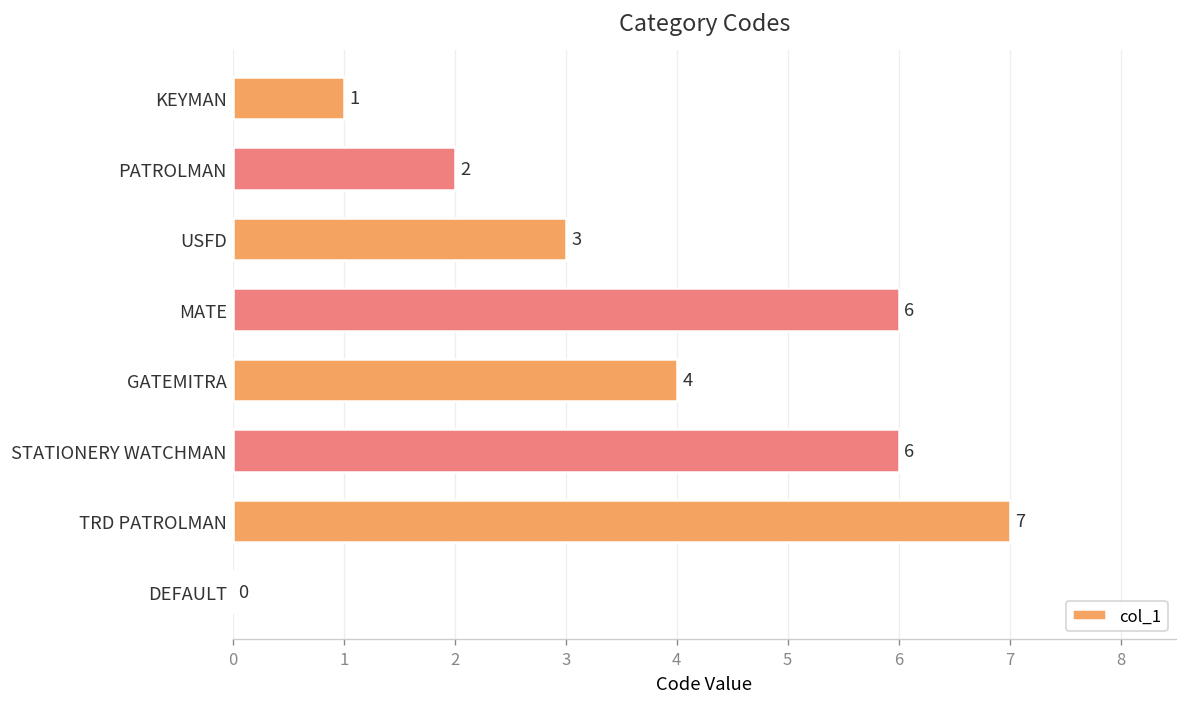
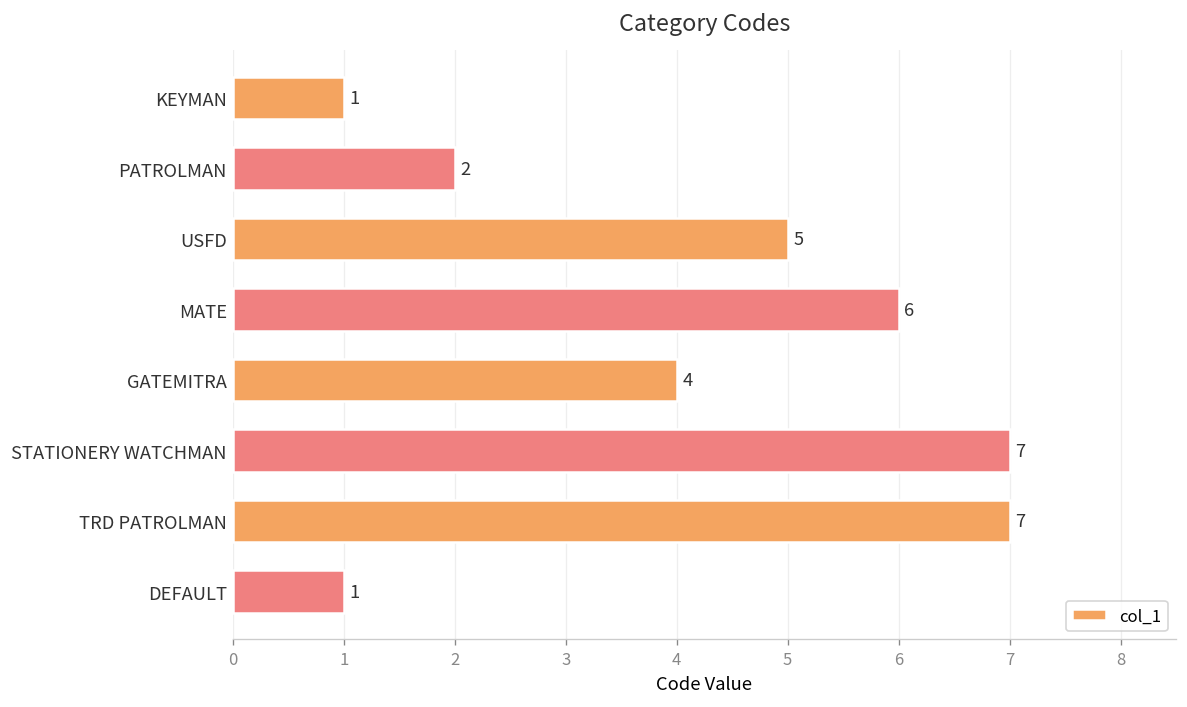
  {
    "KEYMAN": 1,
    "PATROLMAN": 2,
-   "USFD": 3,
+   "USFD": 5,
    "MATE": 6,
    "GATEMITRA": 4,
-   "STATIONERY WATCHMAN": 6,
+   "STATIONERY WATCHMAN": 7,
    "TRD PATROLMAN": 7,
-   "DEFAULT": 0
+   "DEFAULT": 1
  }
